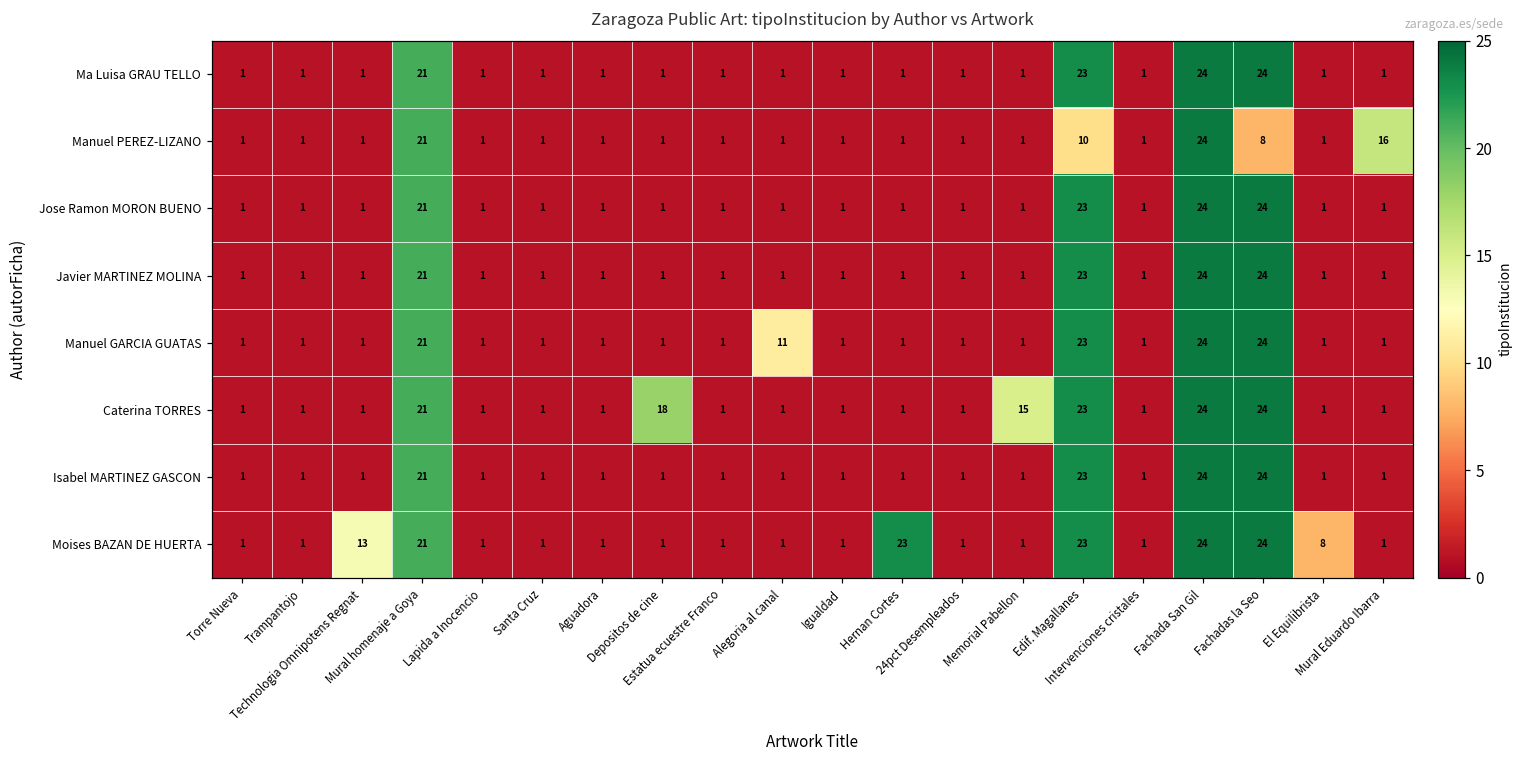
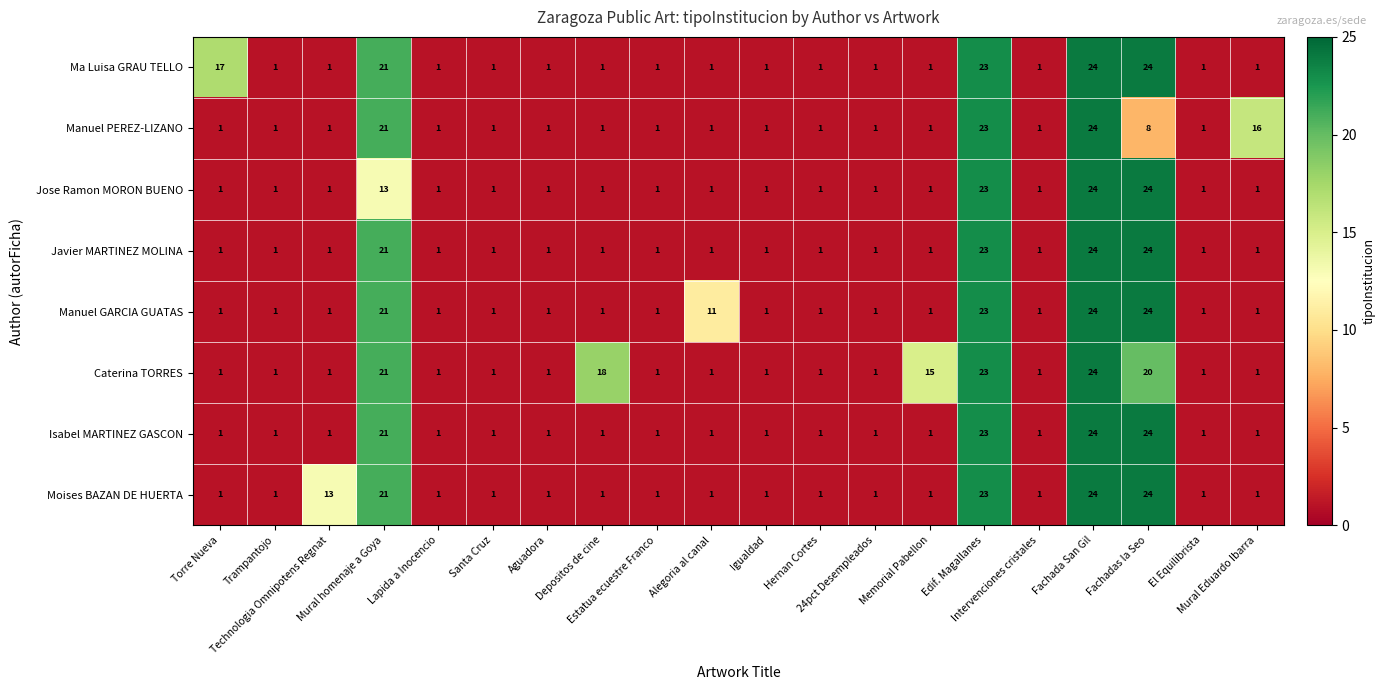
  {
    "Ma Luisa GRAU TELLO": {
-     "Torre Nueva": 1,
+     "Torre Nueva": 17,
      "Trampantojo": 1,
      "Technologia Omnipotens Regnat": 1,
      "Mural homenaje a Goya": 21,
      "Lapida a Inocencio": 1,
      "Santa Cruz": 1,
      "Aguadora": 1,
      "Depositos de cine": 1,
      "Estatua ecuestre Franco": 1,
      "Alegoria al canal": 1,
      "Igualdad": 1,
      "Hernan Cortes": 1,
      "24pct Desempleados": 1,
      "Memorial Pabellon": 1,
      "Edif. Magallanes": 23,
      "Intervenciones cristales": 1,
      "Fachada San Gil": 24,
      "Fachadas la Seo": 24,
      "El Equilibrista": 1,
      "Mural Eduardo Ibarra": 1
    },
    "Manuel PEREZ-LIZANO": {
      "Torre Nueva": 1,
      "Trampantojo": 1,
      "Technologia Omnipotens Regnat": 1,
      "Mural homenaje a Goya": 21,
      "Lapida a Inocencio": 1,
      "Santa Cruz": 1,
      "Aguadora": 1,
      "Depositos de cine": 1,
      "Estatua ecuestre Franco": 1,
      "Alegoria al canal": 1,
      "Igualdad": 1,
      "Hernan Cortes": 1,
      "24pct Desempleados": 1,
      "Memorial Pabellon": 1,
-     "Edif. Magallanes": 10,
+     "Edif. Magallanes": 23,
      "Intervenciones cristales": 1,
      "Fachada San Gil": 24,
      "Fachadas la Seo": 8,
      "El Equilibrista": 1,
      "Mural Eduardo Ibarra": 16
    },
    "Jose Ramon MORON BUENO": {
      "Torre Nueva": 1,
      "Trampantojo": 1,
      "Technologia Omnipotens Regnat": 1,
-     "Mural homenaje a Goya": 21,
+     "Mural homenaje a Goya": 13,
      "Lapida a Inocencio": 1,
      "Santa Cruz": 1,
      "Aguadora": 1,
      "Depositos de cine": 1,
      "Estatua ecuestre Franco": 1,
      "Alegoria al canal": 1,
      "Igualdad": 1,
      "Hernan Cortes": 1,
      "24pct Desempleados": 1,
      "Memorial Pabellon": 1,
      "Edif. Magallanes": 23,
      "Intervenciones cristales": 1,
      "Fachada San Gil": 24,
      "Fachadas la Seo": 24,
      "El Equilibrista": 1,
      "Mural Eduardo Ibarra": 1
    },
    "Javier MARTINEZ MOLINA": {
      "Torre Nueva": 1,
      "Trampantojo": 1,
      "Technologia Omnipotens Regnat": 1,
      "Mural homenaje a Goya": 21,
      "Lapida a Inocencio": 1,
      "Santa Cruz": 1,
      "Aguadora": 1,
      "Depositos de cine": 1,
      "Estatua ecuestre Franco": 1,
      "Alegoria al canal": 1,
      "Igualdad": 1,
      "Hernan Cortes": 1,
      "24pct Desempleados": 1,
      "Memorial Pabellon": 1,
      "Edif. Magallanes": 23,
      "Intervenciones cristales": 1,
      "Fachada San Gil": 24,
      "Fachadas la Seo": 24,
      "El Equilibrista": 1,
      "Mural Eduardo Ibarra": 1
    },
    "Manuel GARCIA GUATAS": {
      "Torre Nueva": 1,
      "Trampantojo": 1,
      "Technologia Omnipotens Regnat": 1,
      "Mural homenaje a Goya": 21,
      "Lapida a Inocencio": 1,
      "Santa Cruz": 1,
      "Aguadora": 1,
      "Depositos de cine": 1,
      "Estatua ecuestre Franco": 1,
      "Alegoria al canal": 11,
      "Igualdad": 1,
      "Hernan Cortes": 1,
      "24pct Desempleados": 1,
      "Memorial Pabellon": 1,
      "Edif. Magallanes": 23,
      "Intervenciones cristales": 1,
      "Fachada San Gil": 24,
      "Fachadas la Seo": 24,
      "El Equilibrista": 1,
      "Mural Eduardo Ibarra": 1
    },
    "Caterina TORRES": {
      "Torre Nueva": 1,
      "Trampantojo": 1,
      "Technologia Omnipotens Regnat": 1,
      "Mural homenaje a Goya": 21,
      "Lapida a Inocencio": 1,
      "Santa Cruz": 1,
      "Aguadora": 1,
      "Depositos de cine": 18,
      "Estatua ecuestre Franco": 1,
      "Alegoria al canal": 1,
      "Igualdad": 1,
      "Hernan Cortes": 1,
      "24pct Desempleados": 1,
      "Memorial Pabellon": 15,
      "Edif. Magallanes": 23,
      "Intervenciones cristales": 1,
      "Fachada San Gil": 24,
-     "Fachadas la Seo": 24,
+     "Fachadas la Seo": 20,
      "El Equilibrista": 1,
      "Mural Eduardo Ibarra": 1
    },
    "Isabel MARTINEZ GASCON": {
      "Torre Nueva": 1,
      "Trampantojo": 1,
      "Technologia Omnipotens Regnat": 1,
      "Mural homenaje a Goya": 21,
      "Lapida a Inocencio": 1,
      "Santa Cruz": 1,
      "Aguadora": 1,
      "Depositos de cine": 1,
      "Estatua ecuestre Franco": 1,
      "Alegoria al canal": 1,
      "Igualdad": 1,
      "Hernan Cortes": 1,
      "24pct Desempleados": 1,
      "Memorial Pabellon": 1,
      "Edif. Magallanes": 23,
      "Intervenciones cristales": 1,
      "Fachada San Gil": 24,
      "Fachadas la Seo": 24,
      "El Equilibrista": 1,
      "Mural Eduardo Ibarra": 1
    },
    "Moises BAZAN DE HUERTA": {
      "Torre Nueva": 1,
      "Trampantojo": 1,
      "Technologia Omnipotens Regnat": 13,
      "Mural homenaje a Goya": 21,
      "Lapida a Inocencio": 1,
      "Santa Cruz": 1,
      "Aguadora": 1,
      "Depositos de cine": 1,
      "Estatua ecuestre Franco": 1,
      "Alegoria al canal": 1,
      "Igualdad": 1,
-     "Hernan Cortes": 23,
+     "Hernan Cortes": 1,
      "24pct Desempleados": 1,
      "Memorial Pabellon": 1,
      "Edif. Magallanes": 23,
      "Intervenciones cristales": 1,
      "Fachada San Gil": 24,
      "Fachadas la Seo": 24,
-     "El Equilibrista": 8,
+     "El Equilibrista": 1,
      "Mural Eduardo Ibarra": 1
    }
  }
